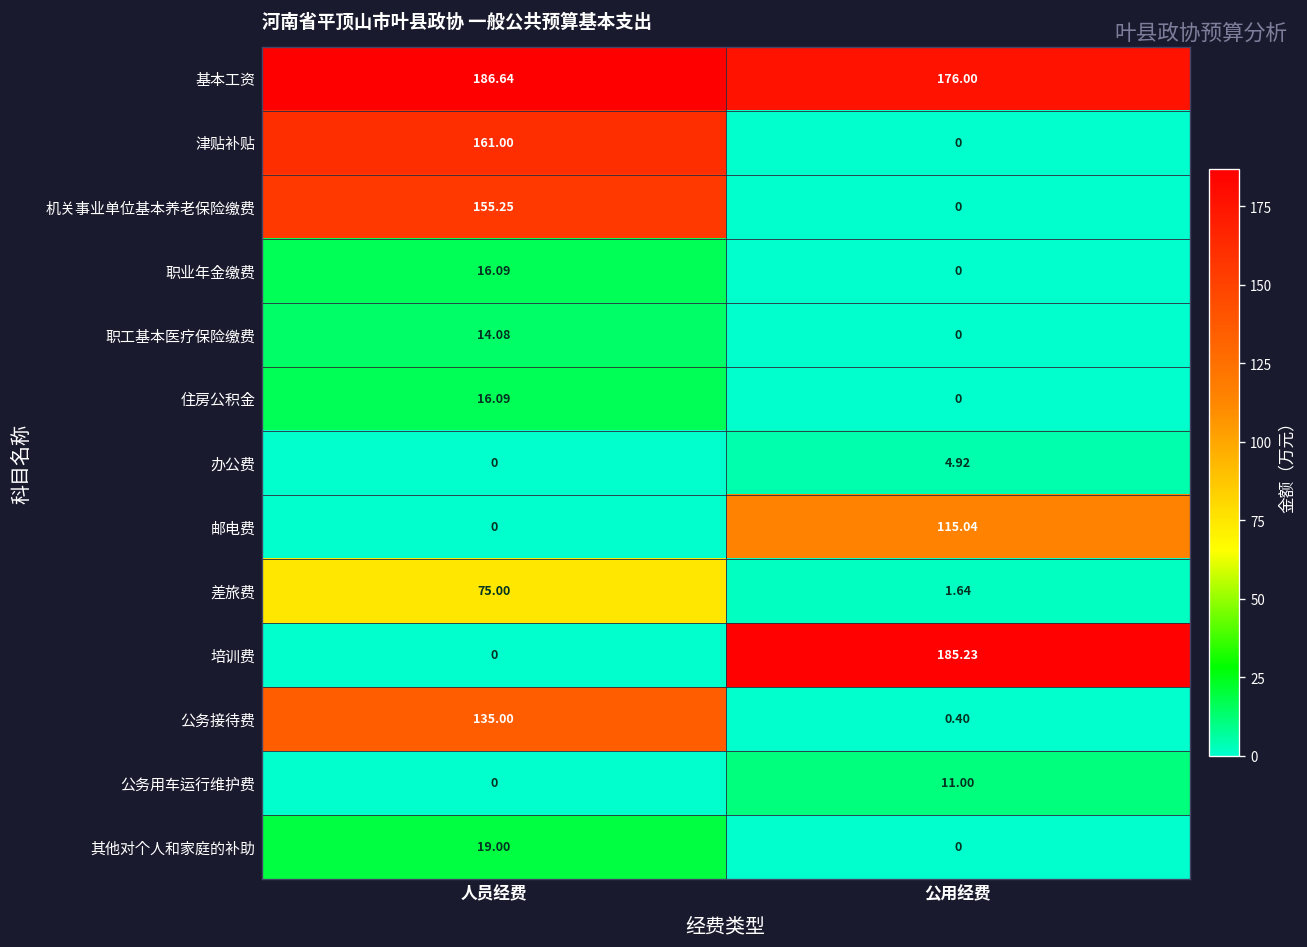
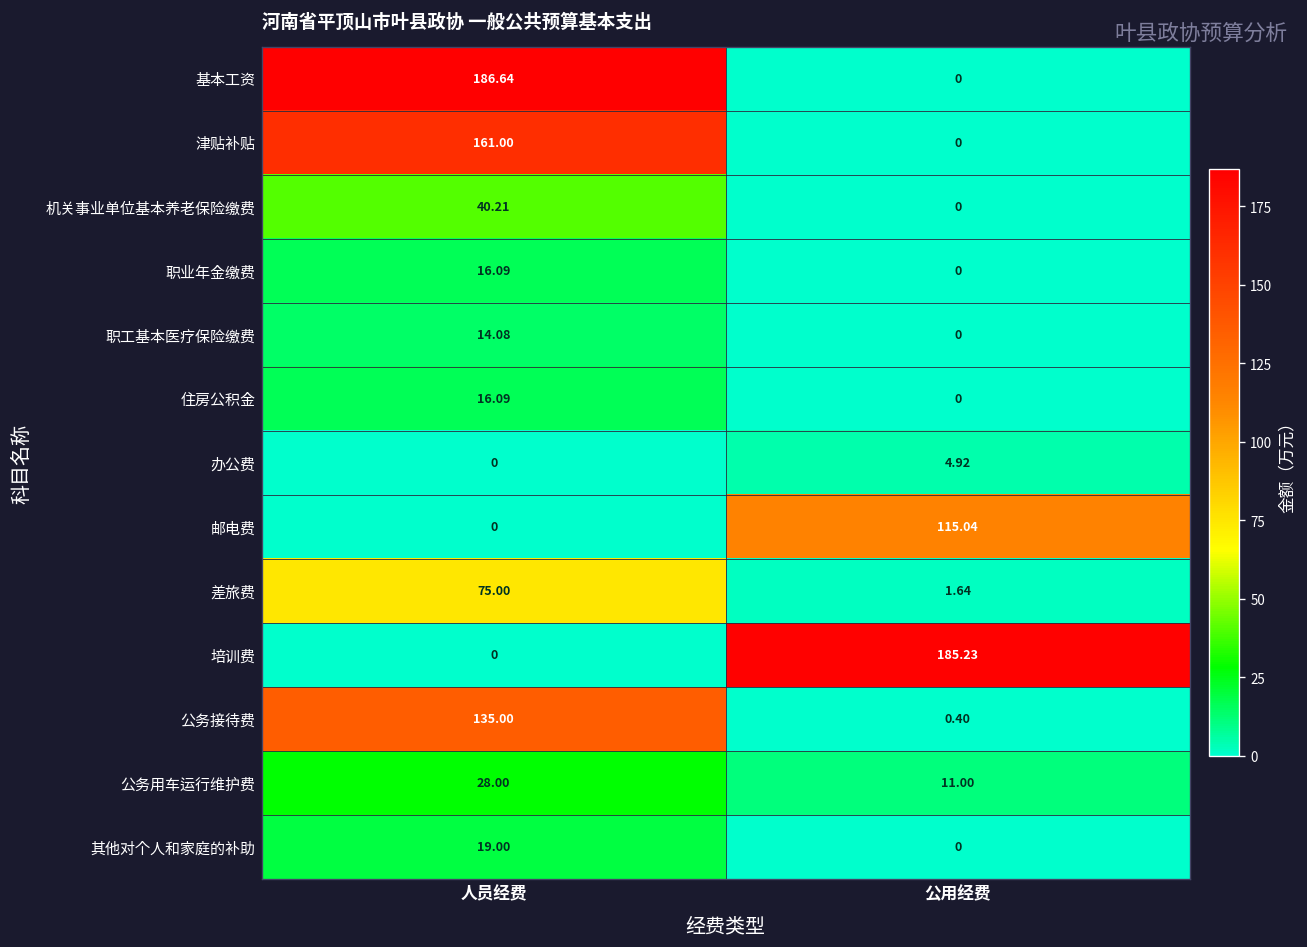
  {
    "基本工资": {
      "人员经费": 186.64,
-     "公用经费": 176.00
+     "公用经费": 0
    },
    "津贴补贴": {
      "人员经费": 161.00,
      "公用经费": 0
    },
    "机关事业单位基本养老保险缴费": {
-     "人员经费": 155.25,
+     "人员经费": 40.21,
      "公用经费": 0
    },
    "职业年金缴费": {
      "人员经费": 16.09,
      "公用经费": 0
    },
    "职工基本医疗保险缴费": {
      "人员经费": 14.08,
      "公用经费": 0
    },
    "住房公积金": {
      "人员经费": 16.09,
      "公用经费": 0
    },
    "办公费": {
      "人员经费": 0,
      "公用经费": 4.92
    },
    "邮电费": {
      "人员经费": 0,
      "公用经费": 115.04
    },
    "差旅费": {
      "人员经费": 75.00,
      "公用经费": 1.64
    },
    "培训费": {
      "人员经费": 0,
      "公用经费": 185.23
    },
    "公务接待费": {
      "人员经费": 135.00,
      "公用经费": 0.40
    },
    "公务用车运行维护费": {
-     "人员经费": 0,
+     "人员经费": 28.00,
      "公用经费": 11.00
    },
    "其他对个人和家庭的补助": {
      "人员经费": 19.00,
      "公用经费": 0
    }
  }
